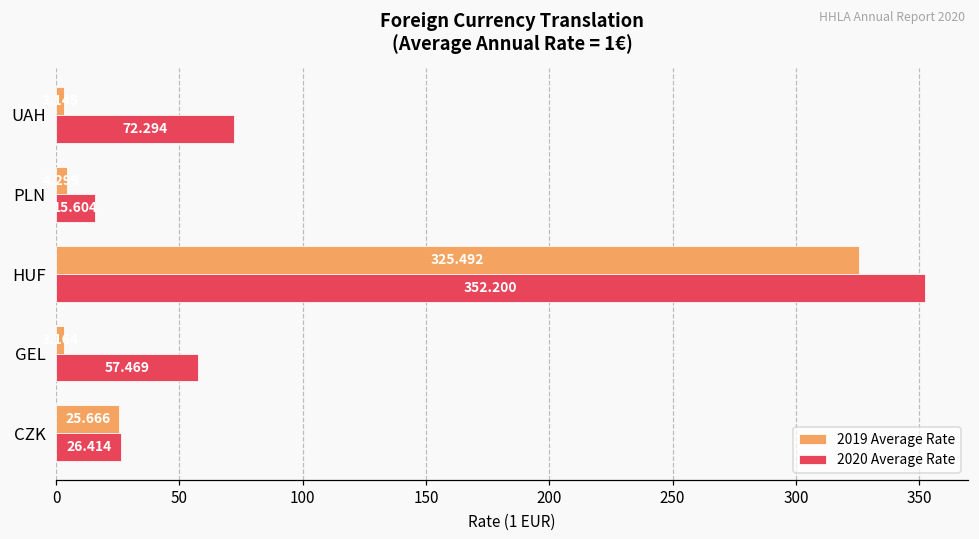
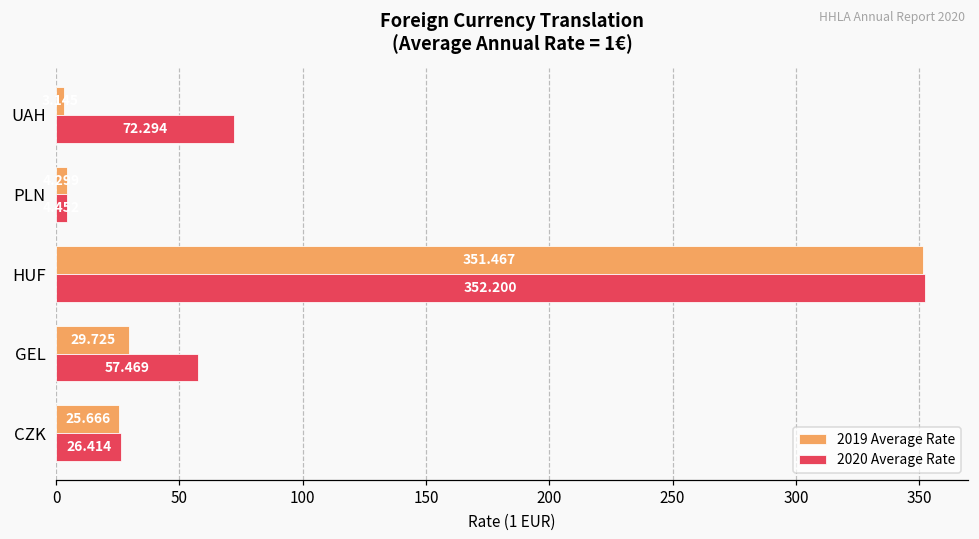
  {
    "2019 Average Rate": {
-     "HUF": 325.492,
-     "GEL": 3,
+     "HUF": 351.467,
+     "GEL": 30,
      "CZK": 25.666
    },
    "2020 Average Rate": {
-     "PLN": 16
+     "PLN": 4
    }
  }
